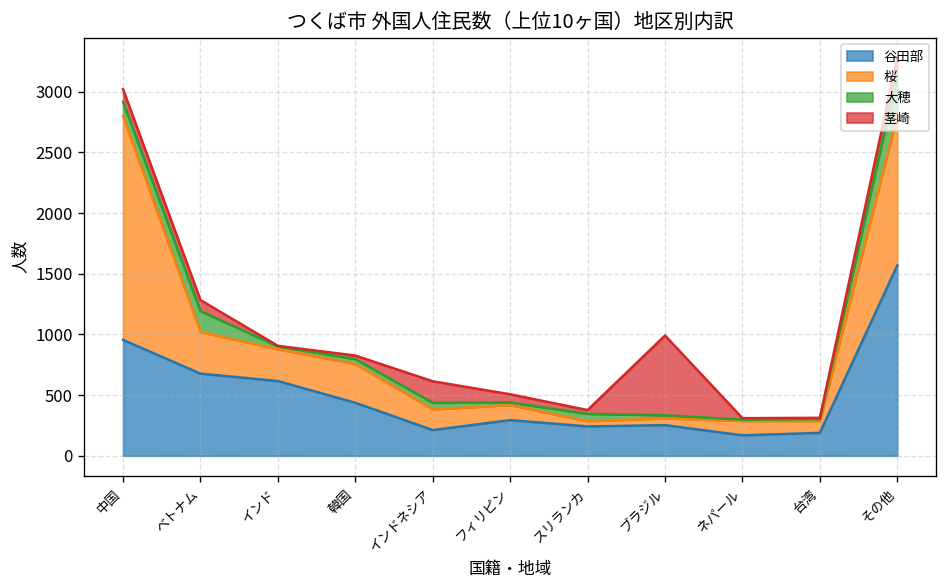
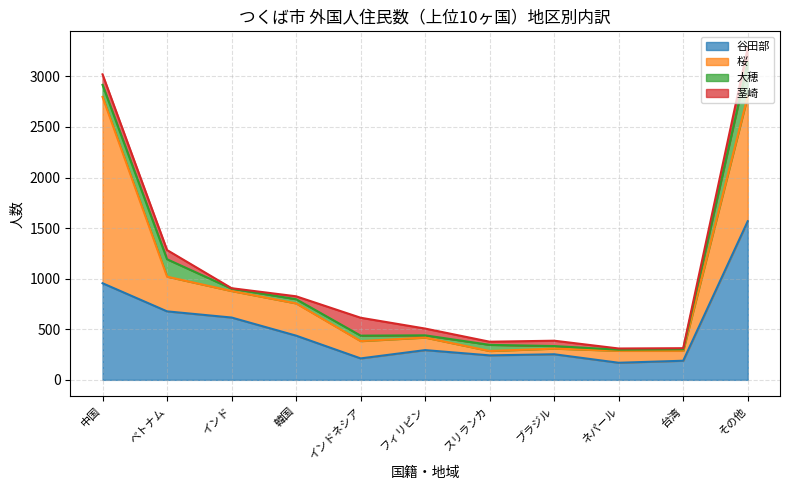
  {
    "谷田部": {
      "中国": 960,
      "ベトナム": 680,
      "インド": 620,
      "韓国": 440,
      "インドネシア": 210,
      "フィリピン": 290,
      "スリランカ": 240,
      "ブラジル": 250,
      "ネパール": 170,
      "台湾": 190,
      "その他": 1570
    },
    "桜": {
      "中国": 1840,
      "ベトナム": 340,
      "韓国": 320,
      "インドネシア": 170,
      "スリランカ": 40
    },
    "大穂": {
      "中国": 120,
      "ベトナム": 170,
      "韓国": 40,
      "インドネシア": 50,
      "スリランカ": 60
    },
    "茎崎": {
      "中国": 100,
      "ベトナム": 90,
      "韓国": 30,
      "インドネシア": 180,
      "フィリピン": 70,
      "スリランカ": 30,
-     "ブラジル": 660
+     "ブラジル": 50
    }
  }
